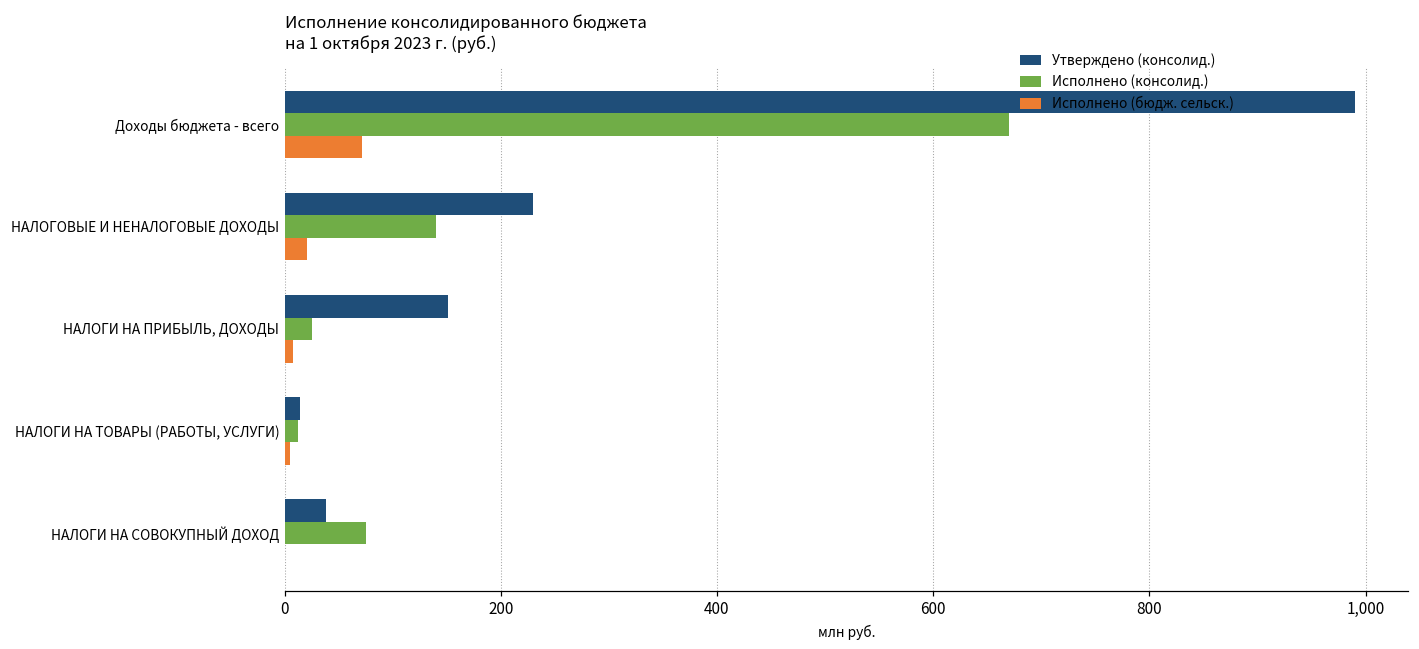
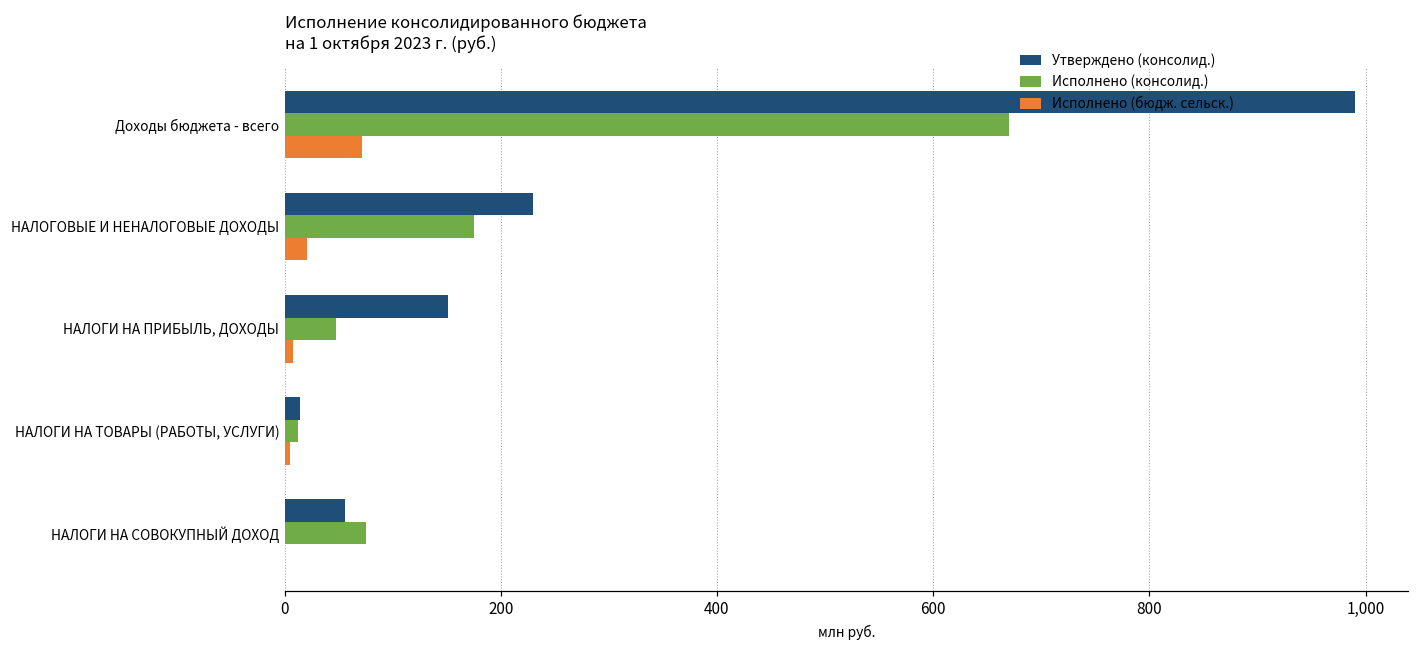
  {
    "Утверждено (консолид.)": {
      "Доходы бюджета - всего": 990,
      "НАЛОГОВЫЕ И НЕНАЛОГОВЫЕ ДОХОДЫ": 230,
      "НАЛОГИ НА ПРИБЫЛЬ, ДОХОДЫ": 150,
      "НАЛОГИ НА ТОВАРЫ (РАБОТЫ, УСЛУГИ)": 10,
-     "НАЛОГИ НА СОВОКУПНЫЙ ДОХОД": 40
+     "НАЛОГИ НА СОВОКУПНЫЙ ДОХОД": 60
    },
    "Исполнено (консолид.)": {
      "Доходы бюджета - всего": 670,
-     "НАЛОГОВЫЕ И НЕНАЛОГОВЫЕ ДОХОДЫ": 140,
-     "НАЛОГИ НА ПРИБЫЛЬ, ДОХОДЫ": 20,
+     "НАЛОГОВЫЕ И НЕНАЛОГОВЫЕ ДОХОДЫ": 170,
+     "НАЛОГИ НА ПРИБЫЛЬ, ДОХОДЫ": 50,
      "НАЛОГИ НА ТОВАРЫ (РАБОТЫ, УСЛУГИ)": 10,
      "НАЛОГИ НА СОВОКУПНЫЙ ДОХОД": 80
    },
    "Исполнено (бюдж. сельск.)": {
      "Доходы бюджета - всего": 70,
      "НАЛОГОВЫЕ И НЕНАЛОГОВЫЕ ДОХОДЫ": 20,
      "НАЛОГИ НА ПРИБЫЛЬ, ДОХОДЫ": 10,
      "НАЛОГИ НА ТОВАРЫ (РАБОТЫ, УСЛУГИ)": 10
    }
  }
